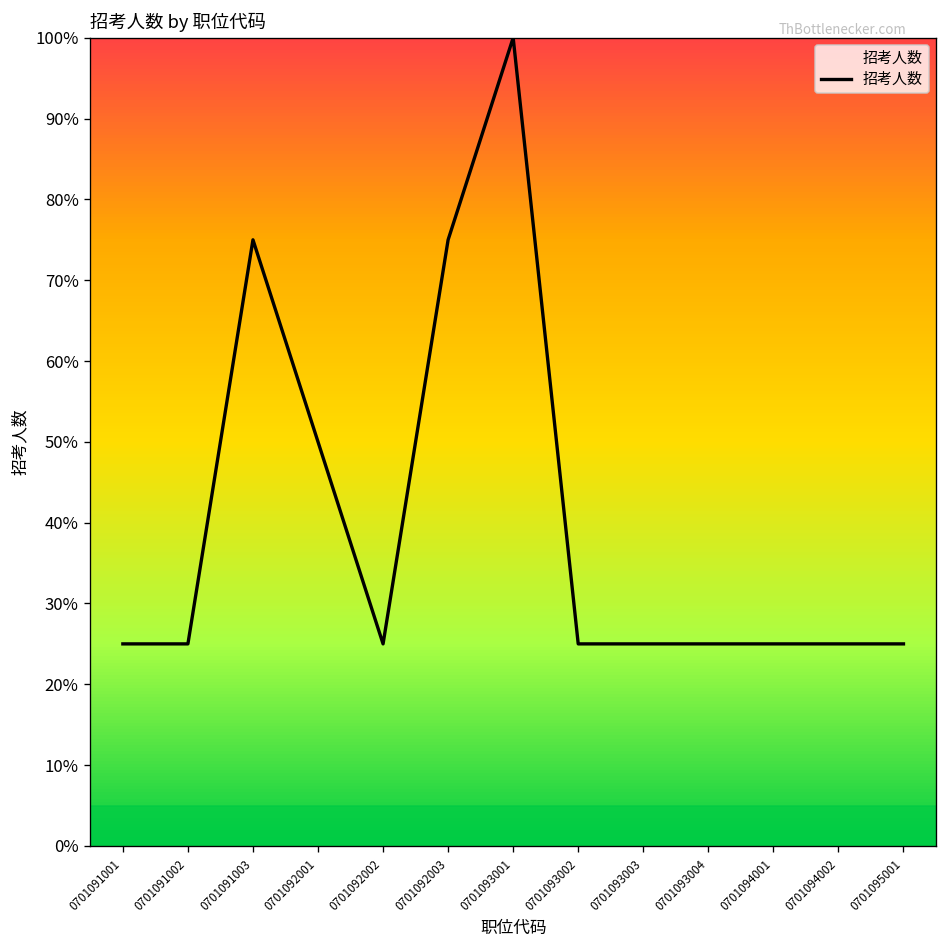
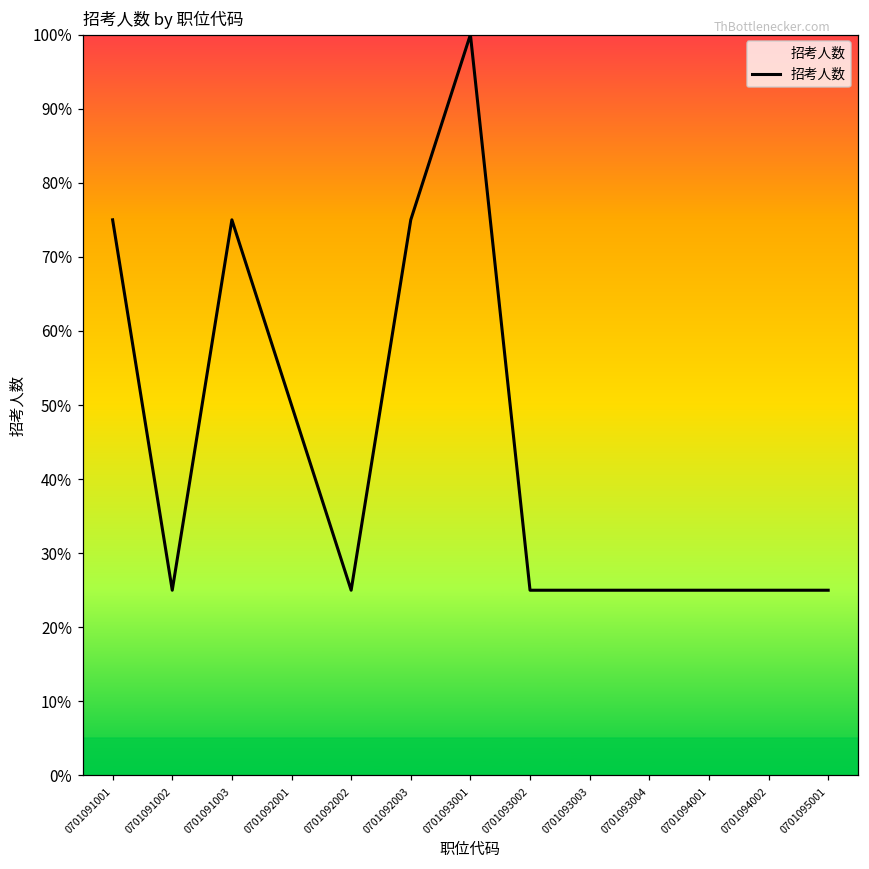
  {
-   "0701091001": "25%",
+   "0701091001": "75%",
    "0701091002": "25%",
    "0701091003": "75%",
    "0701092001": "50%",
    "0701092002": "25%",
    "0701092003": "75%",
    "0701093001": "100%",
    "0701093002": "25%",
    "0701093003": "25%",
    "0701093004": "25%",
    "0701094001": "25%",
    "0701094002": "25%",
    "0701095001": "25%"
  }
